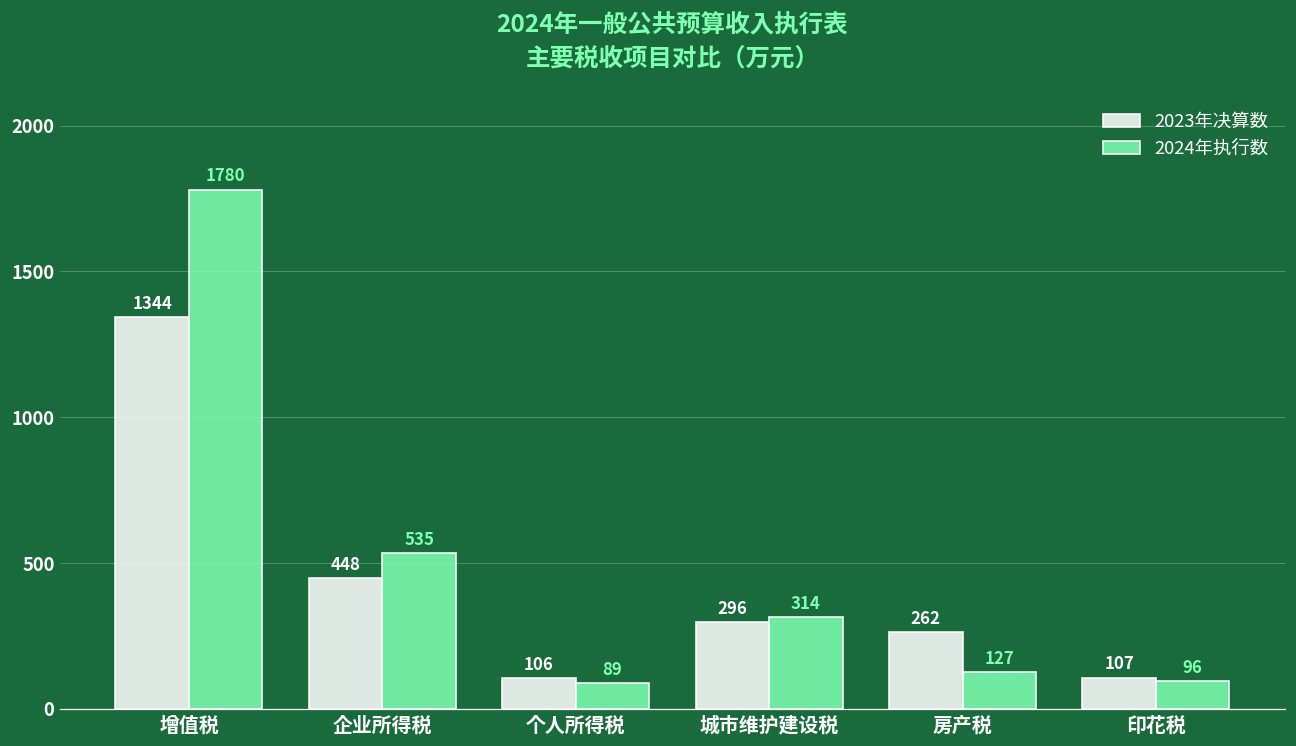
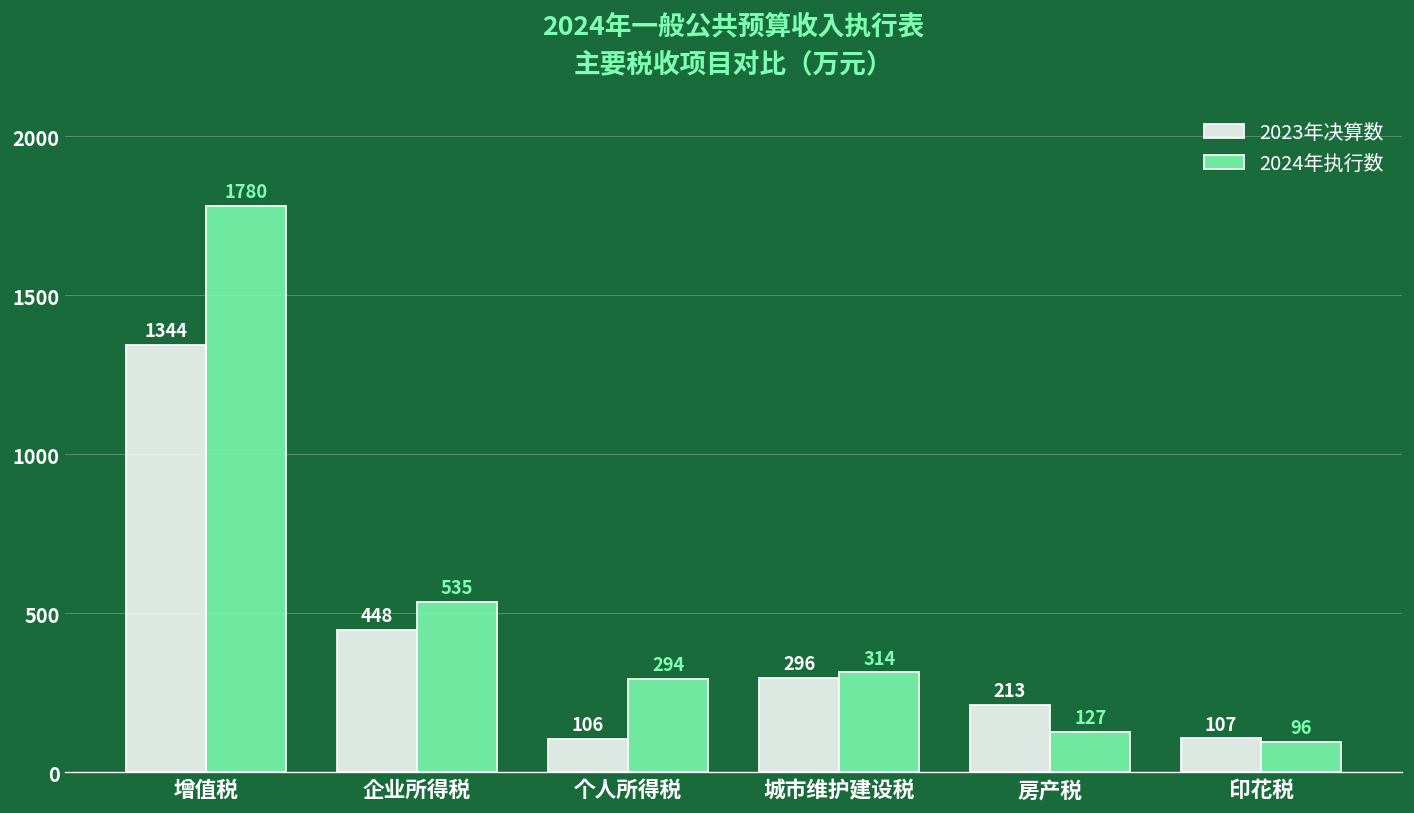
  {
    "2023年决算数": {
      "增值税": 1344,
      "企业所得税": 448,
      "个人所得税": 106,
      "城市维护建设税": 296,
-     "房产税": 262,
+     "房产税": 213,
      "印花税": 107
    },
    "2024年执行数": {
      "增值税": 1780,
      "企业所得税": 535,
-     "个人所得税": 89,
+     "个人所得税": 294,
      "城市维护建设税": 314,
      "房产税": 127,
      "印花税": 96
    }
  }
